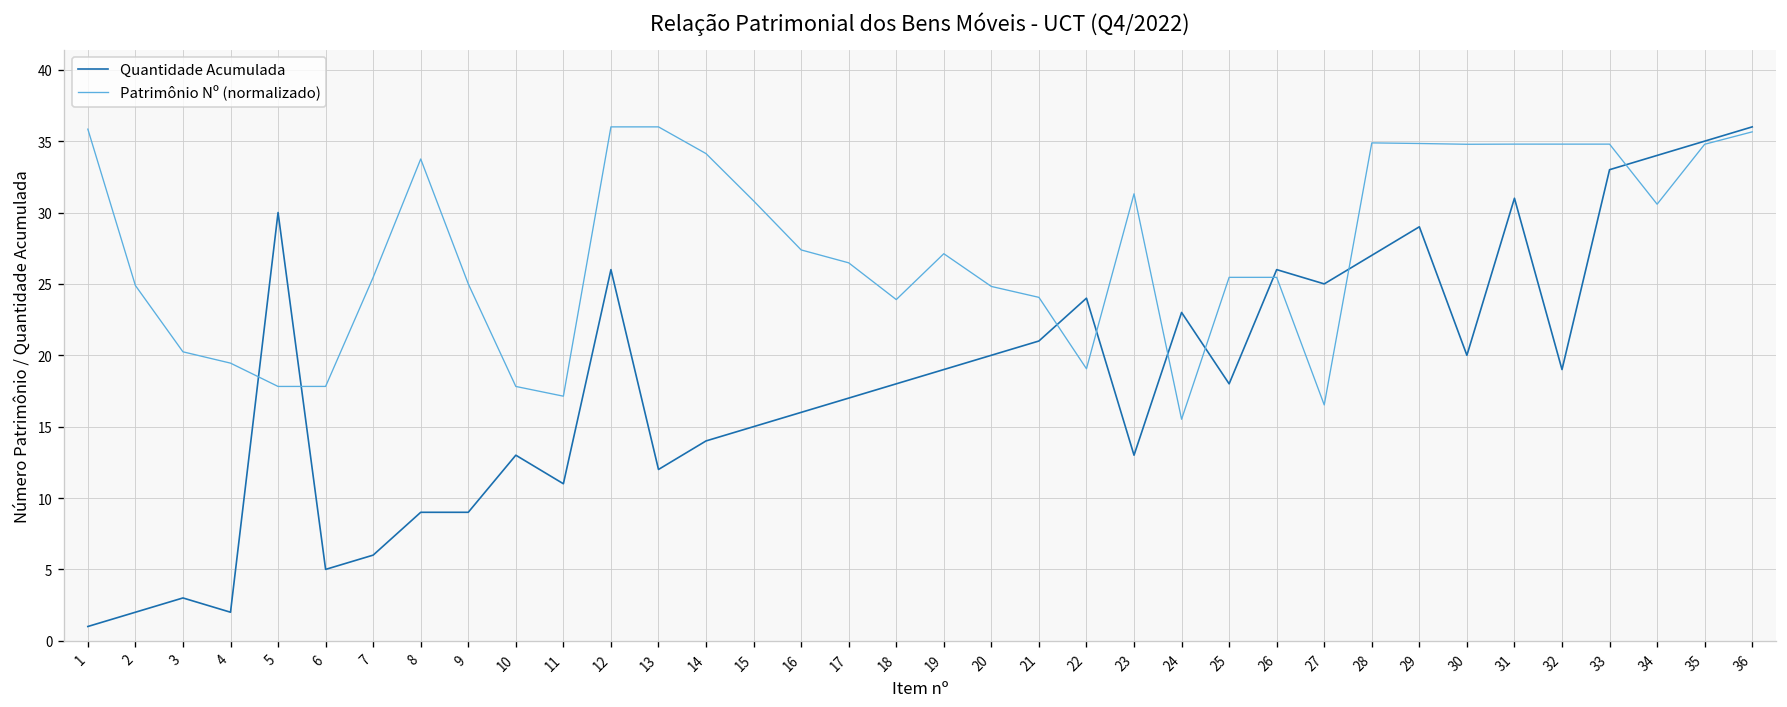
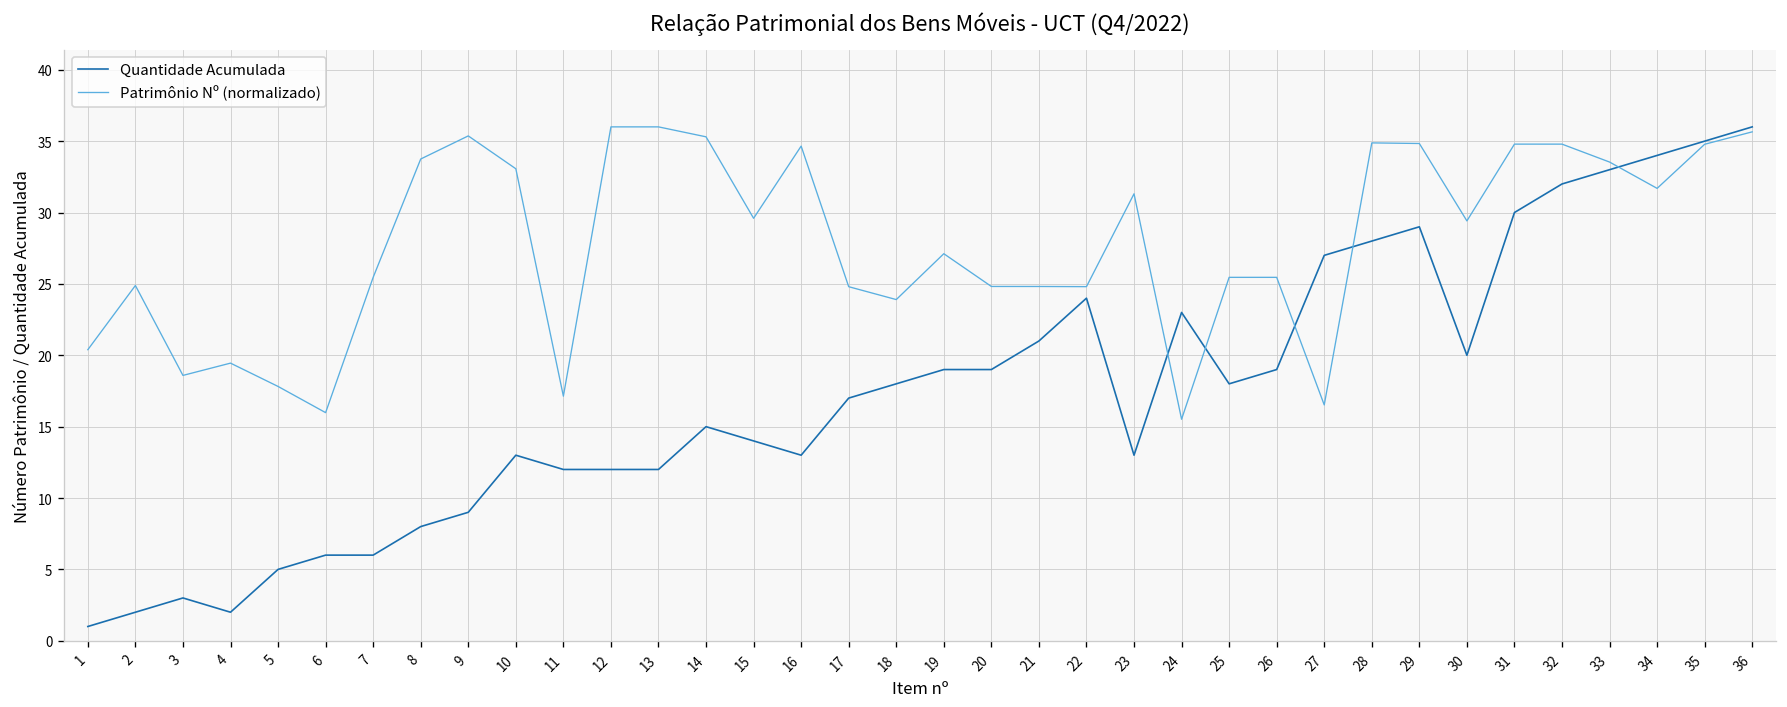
  {
    "Quantidade Acumulada": {
      "1": 1,
      "2": 2,
      "3": 3,
      "4": 2,
-     "5": 30,
-     "6": 5,
+     "5": 5,
+     "6": 6,
      "7": 6,
-     "8": 9,
+     "8": 8,
      "9": 9,
      "10": 13,
-     "11": 11,
-     "12": 26,
+     "11": 12,
+     "12": 12,
      "13": 12,
-     "14": 14,
-     "15": 15,
-     "16": 16,
+     "14": 15,
+     "15": 14,
+     "16": 13,
      "17": 17,
      "18": 18,
      "19": 19,
-     "20": 20,
+     "20": 19,
      "21": 21,
      "22": 24,
      "23": 13,
      "24": 23,
      "25": 18,
-     "26": 26,
-     "27": 25,
-     "28": 27,
+     "26": 19,
+     "27": 27,
+     "28": 28,
      "29": 29,
      "30": 20,
-     "31": 31,
-     "32": 19,
+     "31": 30,
+     "32": 32,
      "33": 33,
      "34": 34,
      "35": 35,
      "36": 36
    },
    "Patrimônio Nº (normalizado)": {
-     "1": 35.8,
+     "1": 20.4,
      "2": 24.9,
-     "3": 20.2,
+     "3": 18.6,
      "4": 19.5,
      "5": 17.8,
-     "6": 17.8,
+     "6": 16.0,
      "7": 25.5,
      "8": 33.7,
-     "9": 25.0,
-     "10": 17.8,
+     "9": 35.4,
+     "10": 33.1,
      "11": 17.1,
      "12": 36.0,
      "13": 36.0,
-     "14": 34.1,
-     "15": 30.8,
-     "16": 27.4,
-     "17": 26.5,
+     "14": 35.3,
+     "15": 29.6,
+     "16": 34.7,
+     "17": 24.8,
      "18": 23.9,
      "19": 27.1,
      "20": 24.8,
-     "21": 24.1,
-     "22": 19.1,
+     "21": 24.8,
+     "22": 24.8,
      "23": 31.3,
      "24": 15.5,
      "25": 25.5,
      "26": 25.5,
      "27": 16.5,
      "28": 34.9,
      "29": 34.8,
-     "30": 34.8,
+     "30": 29.4,
      "31": 34.8,
      "32": 34.8,
-     "33": 34.8,
-     "34": 30.6,
+     "33": 33.5,
+     "34": 31.7,
      "35": 34.8,
      "36": 35.7
    }
  }
